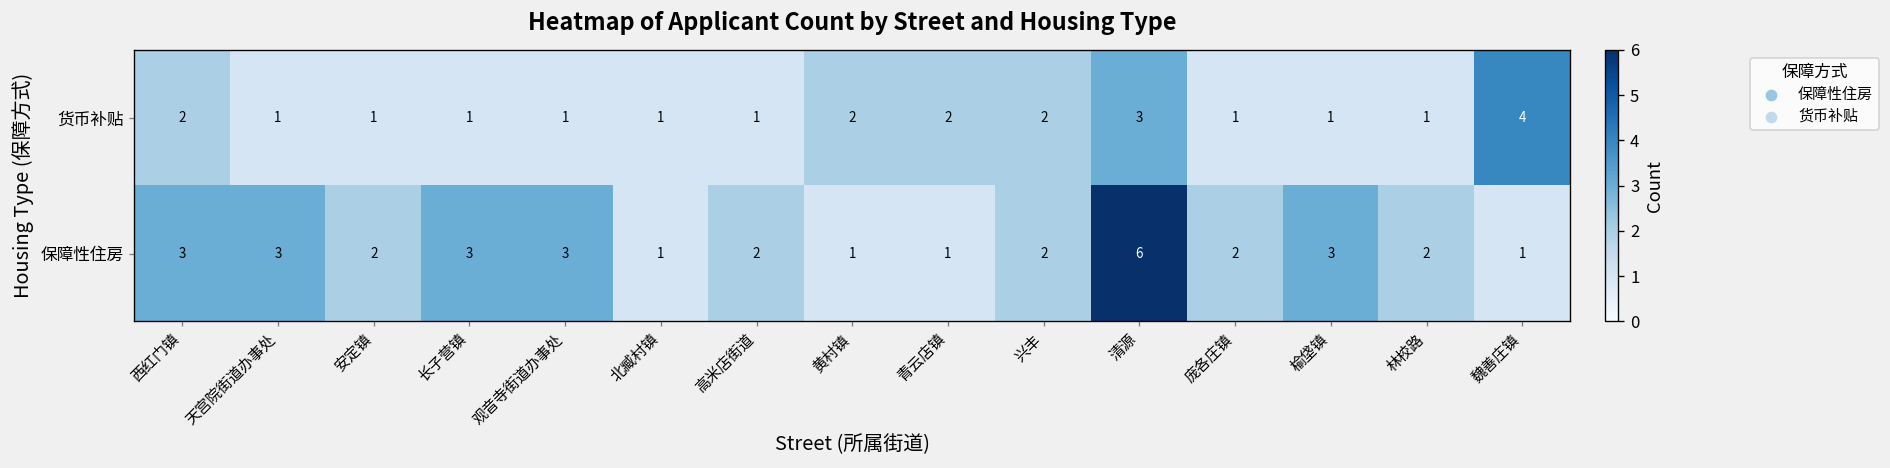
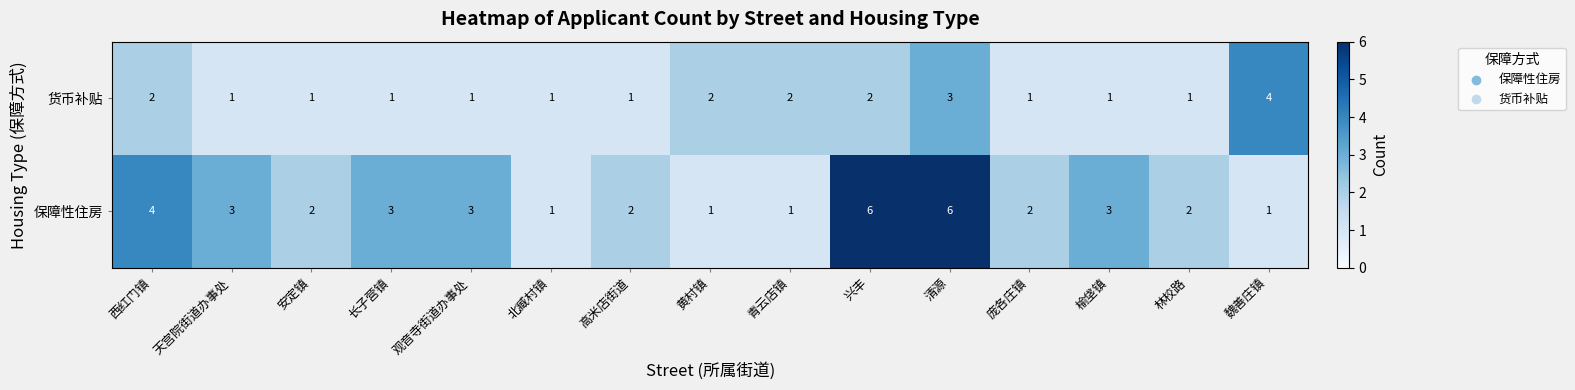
  {
    "货币补贴": {
      "西红门镇": 2,
      "天宫院街道办事处": 1,
      "安定镇": 1,
      "长子营镇": 1,
      "观音寺街道办事处": 1,
      "北臧村镇": 1,
      "高米店街道": 1,
      "黄村镇": 2,
      "青云店镇": 2,
      "兴丰": 2,
      "清源": 3,
      "庞各庄镇": 1,
      "榆垡镇": 1,
      "林校路": 1,
      "魏善庄镇": 4
    },
    "保障性住房": {
-     "西红门镇": 3,
+     "西红门镇": 4,
      "天宫院街道办事处": 3,
      "安定镇": 2,
      "长子营镇": 3,
      "观音寺街道办事处": 3,
      "北臧村镇": 1,
      "高米店街道": 2,
      "黄村镇": 1,
      "青云店镇": 1,
-     "兴丰": 2,
+     "兴丰": 6,
      "清源": 6,
      "庞各庄镇": 2,
      "榆垡镇": 3,
      "林校路": 2,
      "魏善庄镇": 1
    }
  }
